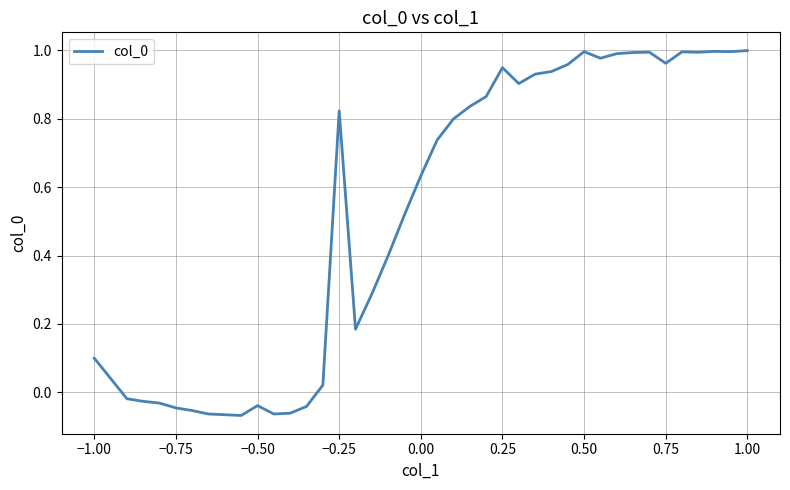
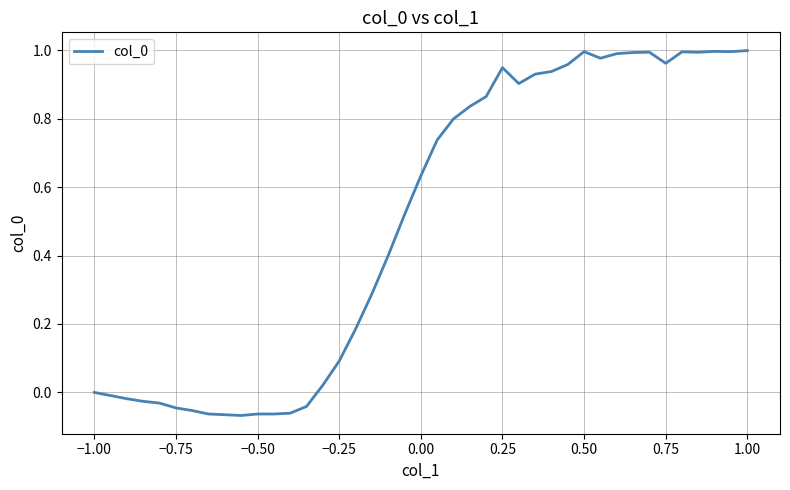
  {
-   "−1.00": 0.1,
+   "−1.00": 0.0,
    "−0.75": -0.05,
-   "−0.50": -0.04,
-   "−0.25": 0.82,
+   "−0.50": -0.06,
+   "−0.25": 0.09,
    "0.00": 0.63,
    "0.25": 0.95,
    "0.50": 1.00,
    "0.75": 0.96,
    "1.00": 1.00
  }
